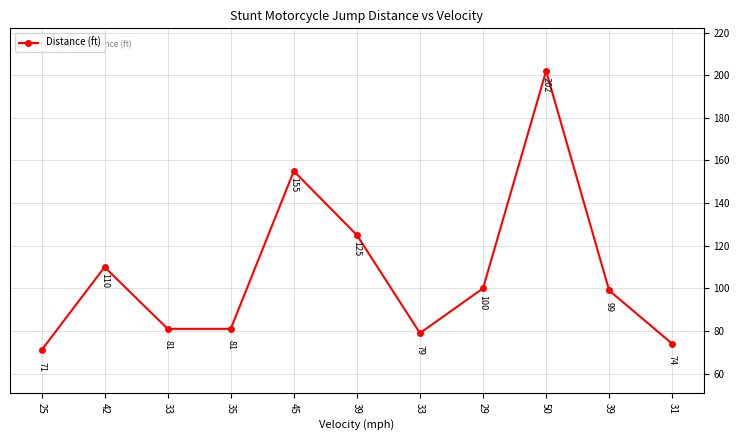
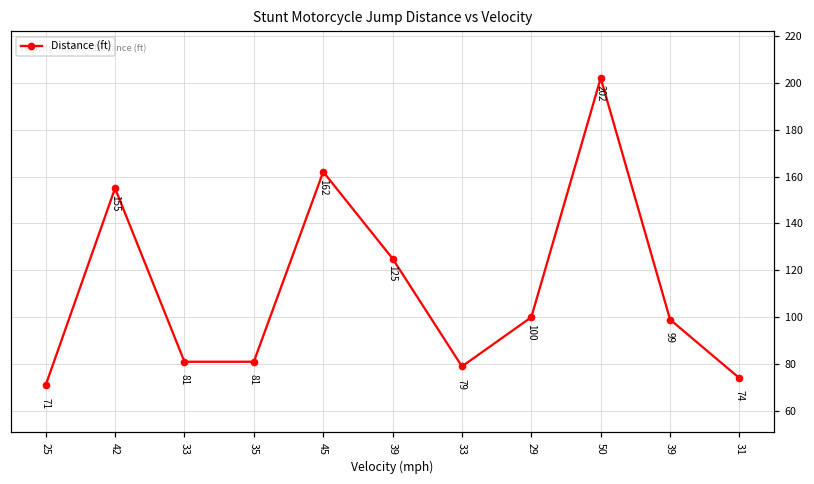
  {
    "25": 71,
-   "42": 110,
+   "42": 155,
    "35": 81,
-   "45": 155,
+   "45": 162,
    "29": 100,
    "50": 202,
    "31": 74
  }
